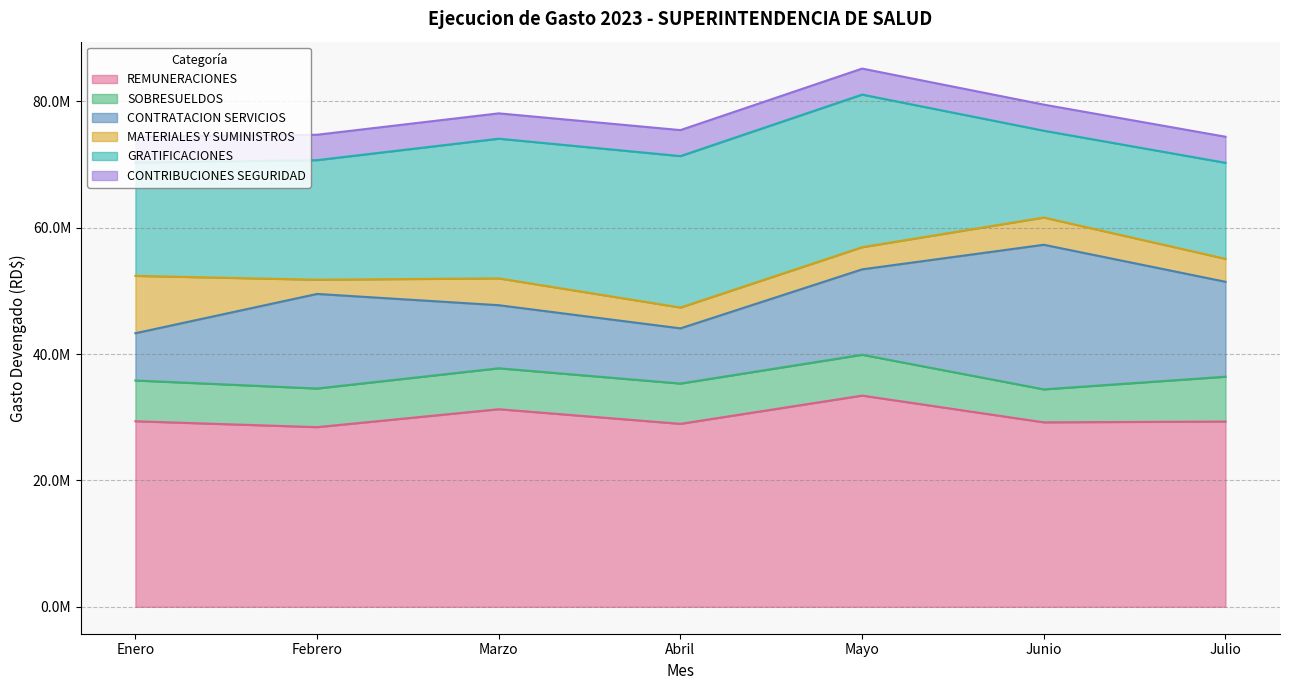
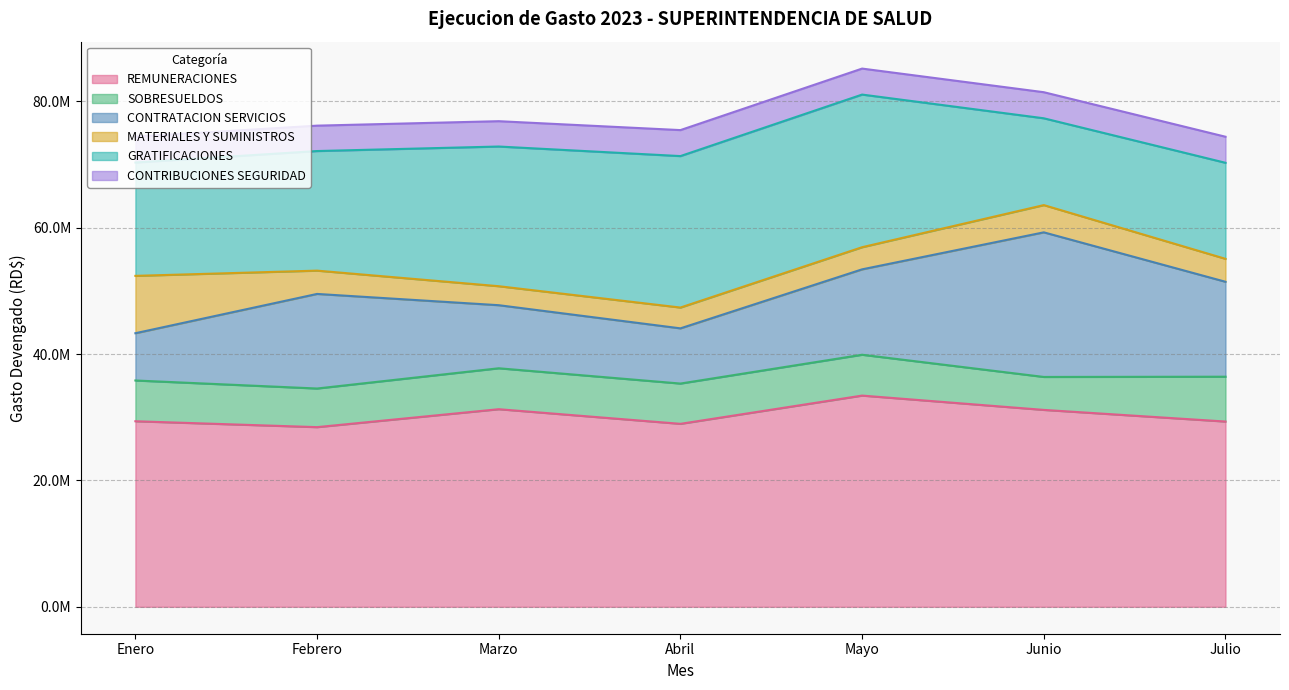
  {
    "REMUNERACIONES": {
      "Enero": 29000000,
      "Febrero": 28000000,
      "Marzo": 31000000,
      "Abril": 29000000,
      "Mayo": 33000000,
-     "Junio": 29000000,
+     "Junio": 31000000,
      "Julio": 29000000
    },
    "MATERIALES Y SUMINISTROS": {
      "Enero": 9000000,
-     "Febrero": 2000000,
-     "Marzo": 4000000,
+     "Febrero": 4000000,
+     "Marzo": 3000000,
      "Abril": 3000000,
      "Mayo": 4000000,
      "Junio": 4000000,
      "Julio": 4000000
    },
    "CONTRIBUCIONES SEGURIDAD": {
      "Febrero": 4000000,
      "Marzo": 4000000,
      "Abril": 4000000,
      "Mayo": 4000000,
      "Junio": 4000000,
      "Julio": 4000000
    }
  }
